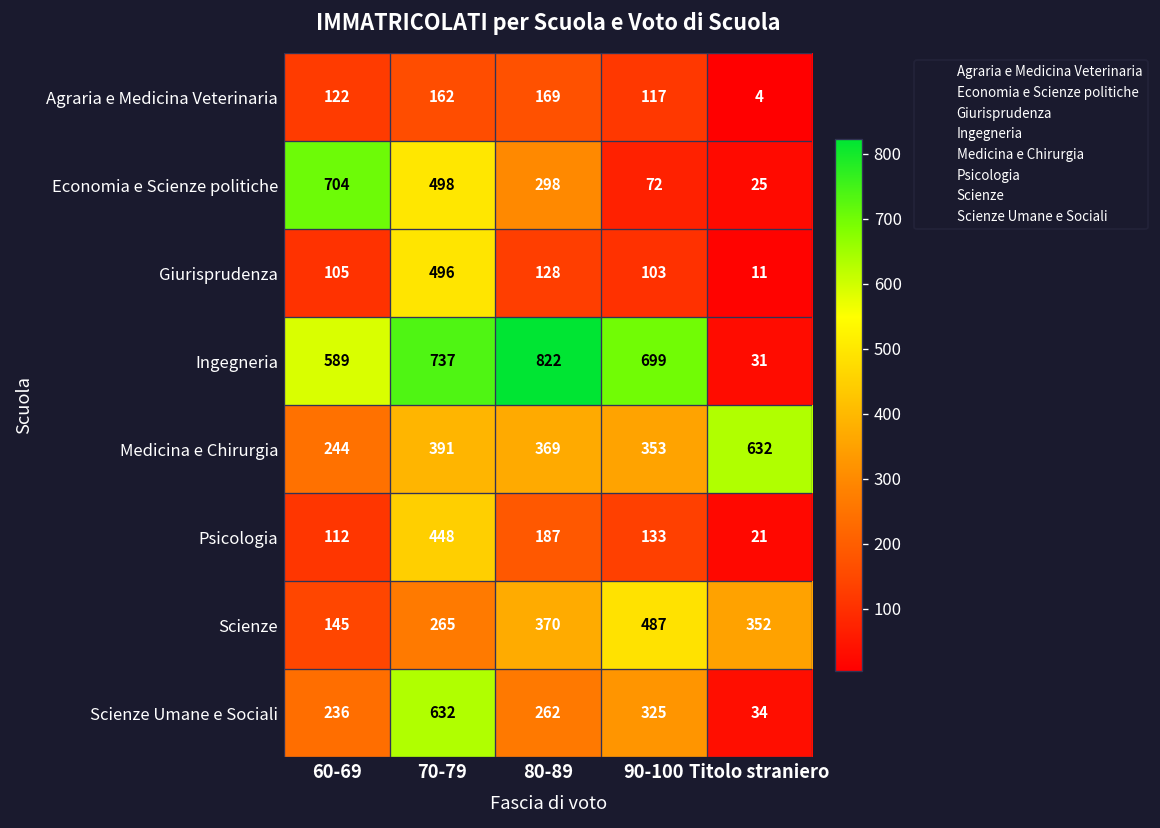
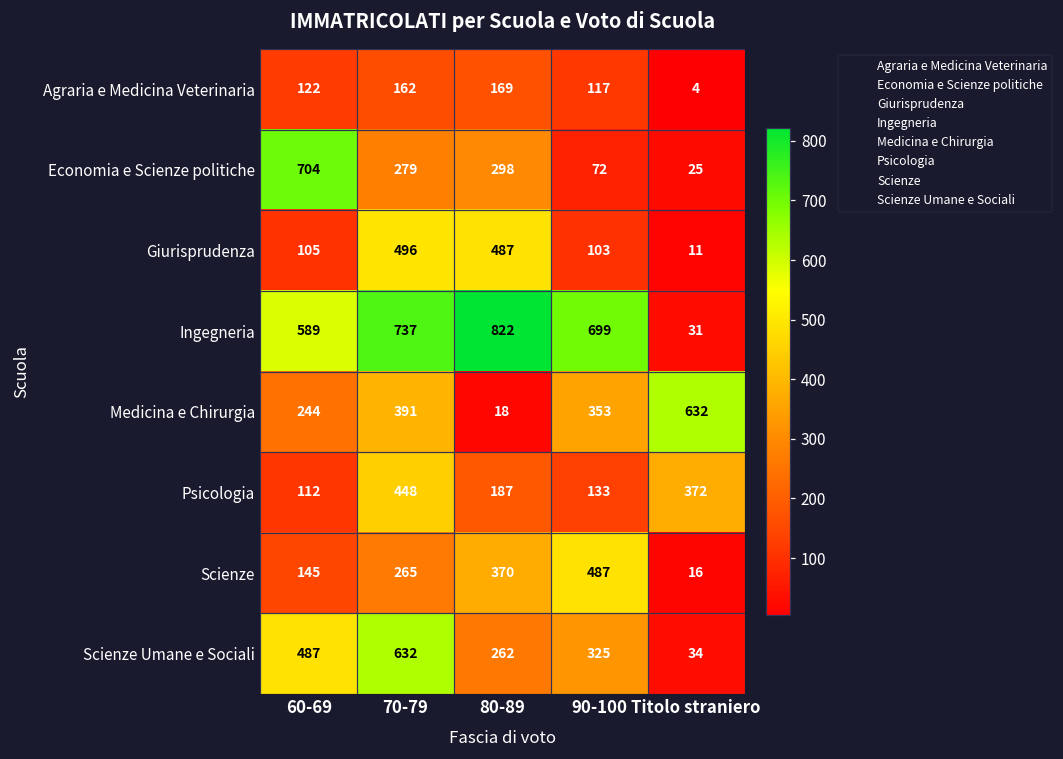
  {
    "Agraria e Medicina Veterinaria": {
      "60-69": 122,
      "70-79": 162,
      "80-89": 169,
      "90-100": 117,
      "Titolo straniero": 4
    },
    "Economia e Scienze politiche": {
      "60-69": 704,
-     "70-79": 498,
+     "70-79": 279,
      "80-89": 298,
      "90-100": 72,
      "Titolo straniero": 25
    },
    "Giurisprudenza": {
      "60-69": 105,
      "70-79": 496,
-     "80-89": 128,
+     "80-89": 487,
      "90-100": 103,
      "Titolo straniero": 11
    },
    "Ingegneria": {
      "60-69": 589,
      "70-79": 737,
      "80-89": 822,
      "90-100": 699,
      "Titolo straniero": 31
    },
    "Medicina e Chirurgia": {
      "60-69": 244,
      "70-79": 391,
-     "80-89": 369,
+     "80-89": 18,
      "90-100": 353,
      "Titolo straniero": 632
    },
    "Psicologia": {
      "60-69": 112,
      "70-79": 448,
      "80-89": 187,
      "90-100": 133,
-     "Titolo straniero": 21
+     "Titolo straniero": 372
    },
    "Scienze": {
      "60-69": 145,
      "70-79": 265,
      "80-89": 370,
      "90-100": 487,
-     "Titolo straniero": 352
+     "Titolo straniero": 16
    },
    "Scienze Umane e Sociali": {
-     "60-69": 236,
+     "60-69": 487,
      "70-79": 632,
      "80-89": 262,
      "90-100": 325,
      "Titolo straniero": 34
    }
  }
